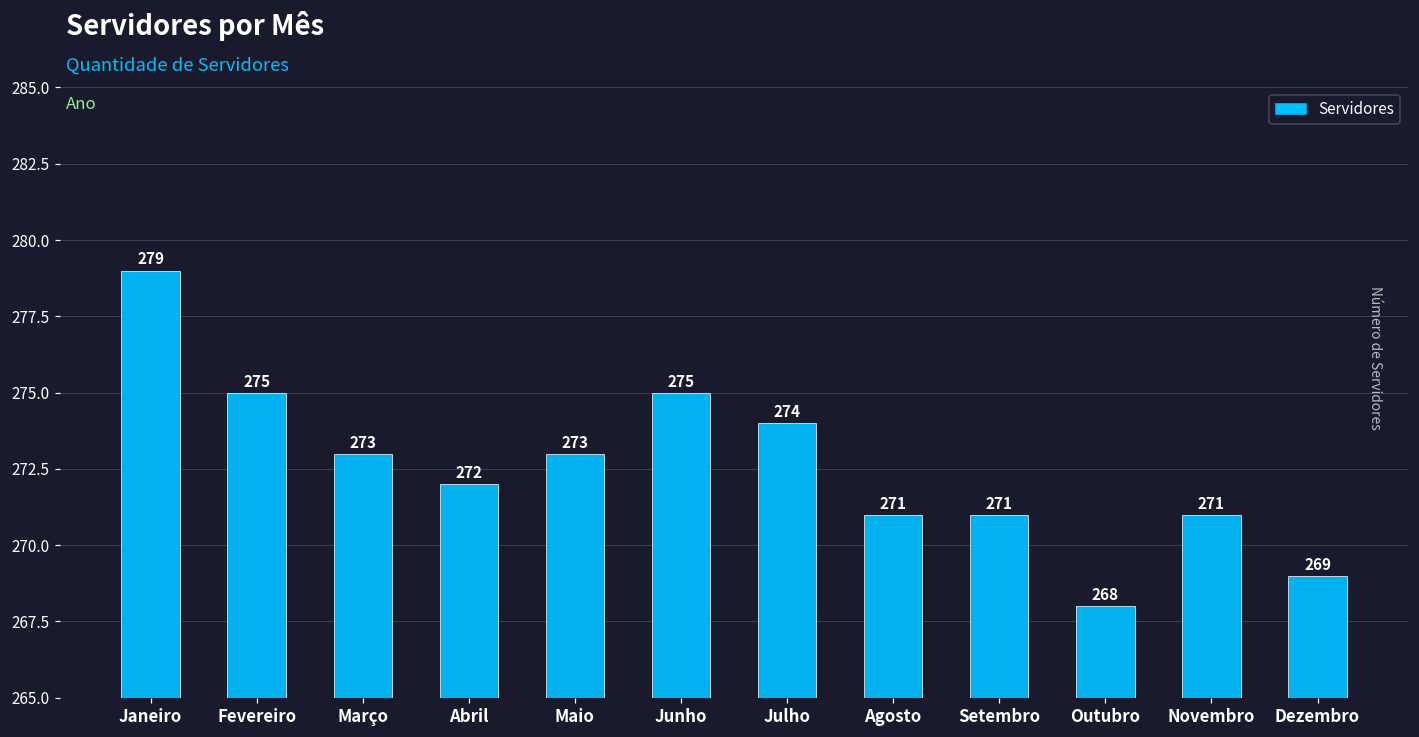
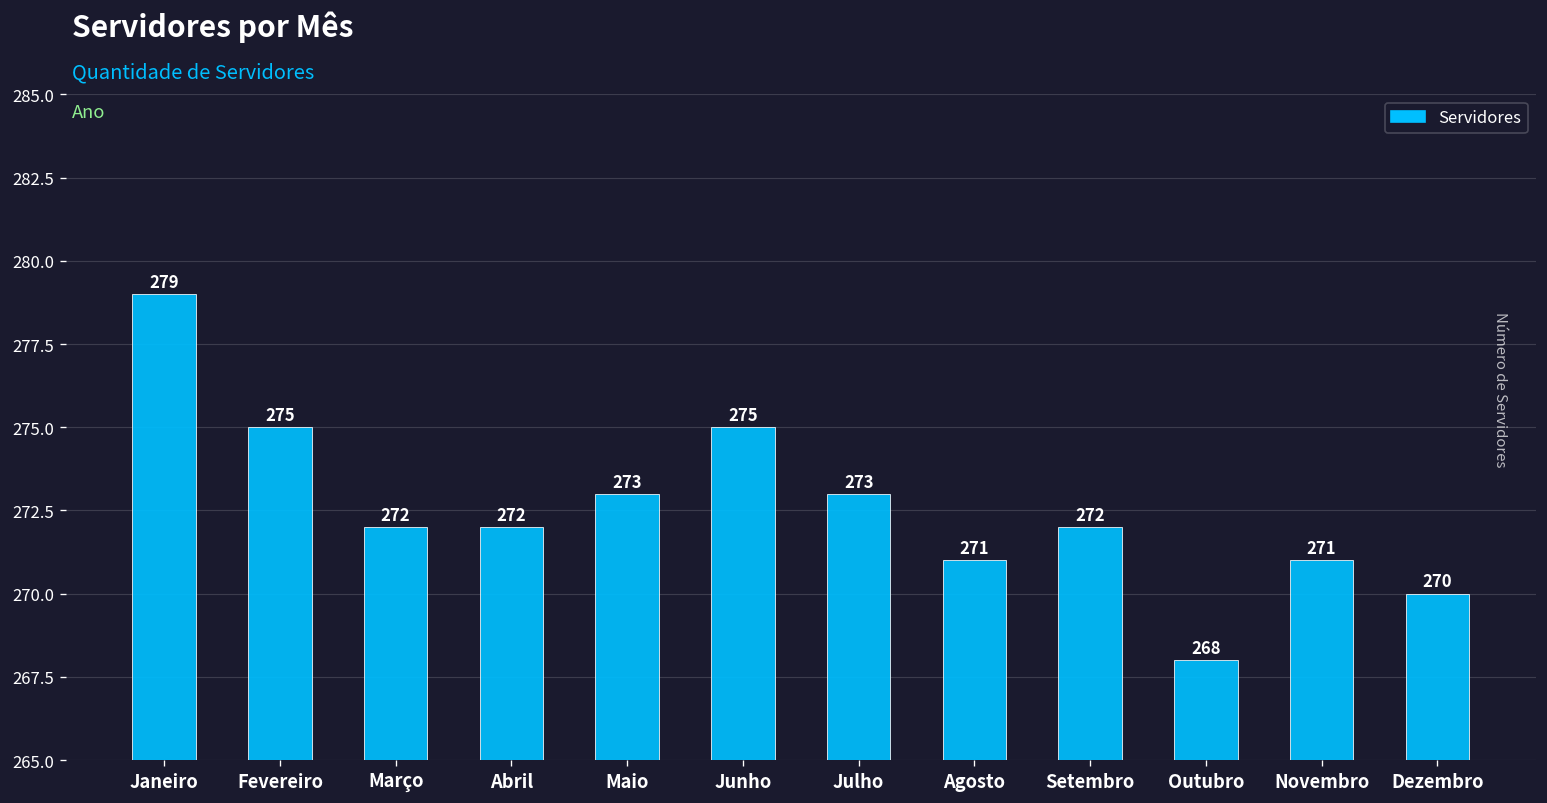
  {
    "Janeiro": 279,
    "Fevereiro": 275,
-   "Março": 273,
+   "Março": 272,
    "Abril": 272,
    "Maio": 273,
    "Junho": 275,
-   "Julho": 274,
+   "Julho": 273,
    "Agosto": 271,
-   "Setembro": 271,
+   "Setembro": 272,
    "Outubro": 268,
    "Novembro": 271,
-   "Dezembro": 269
+   "Dezembro": 270
  }
